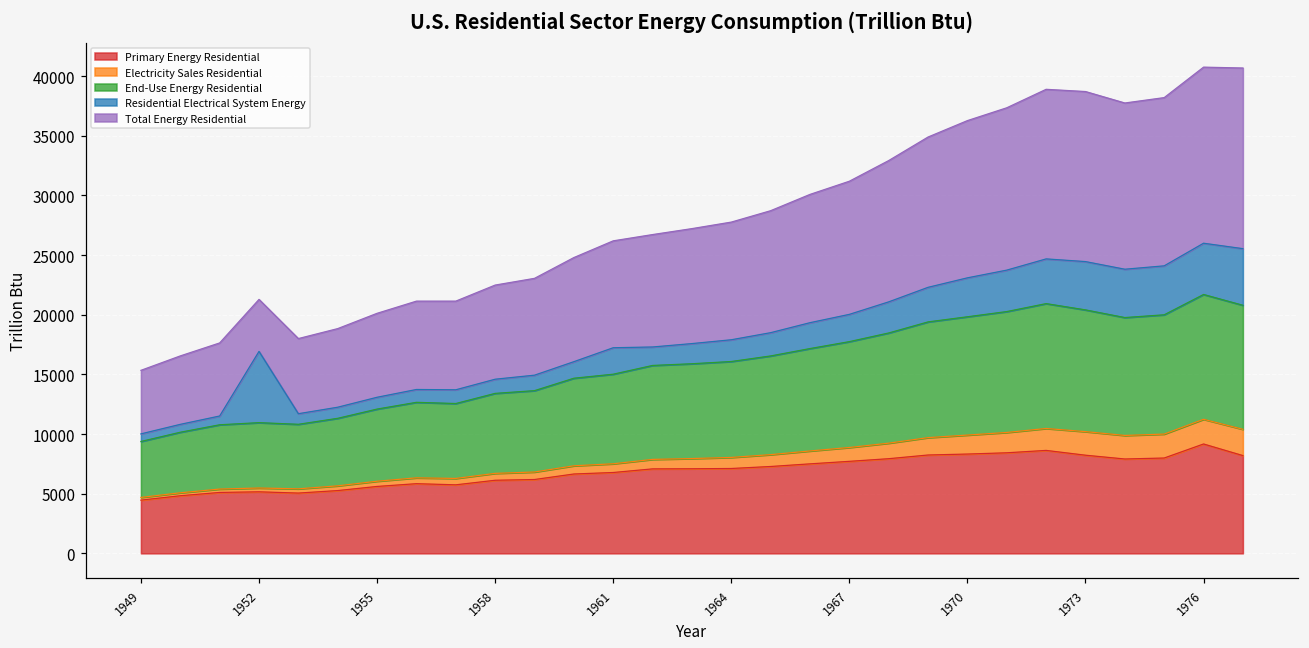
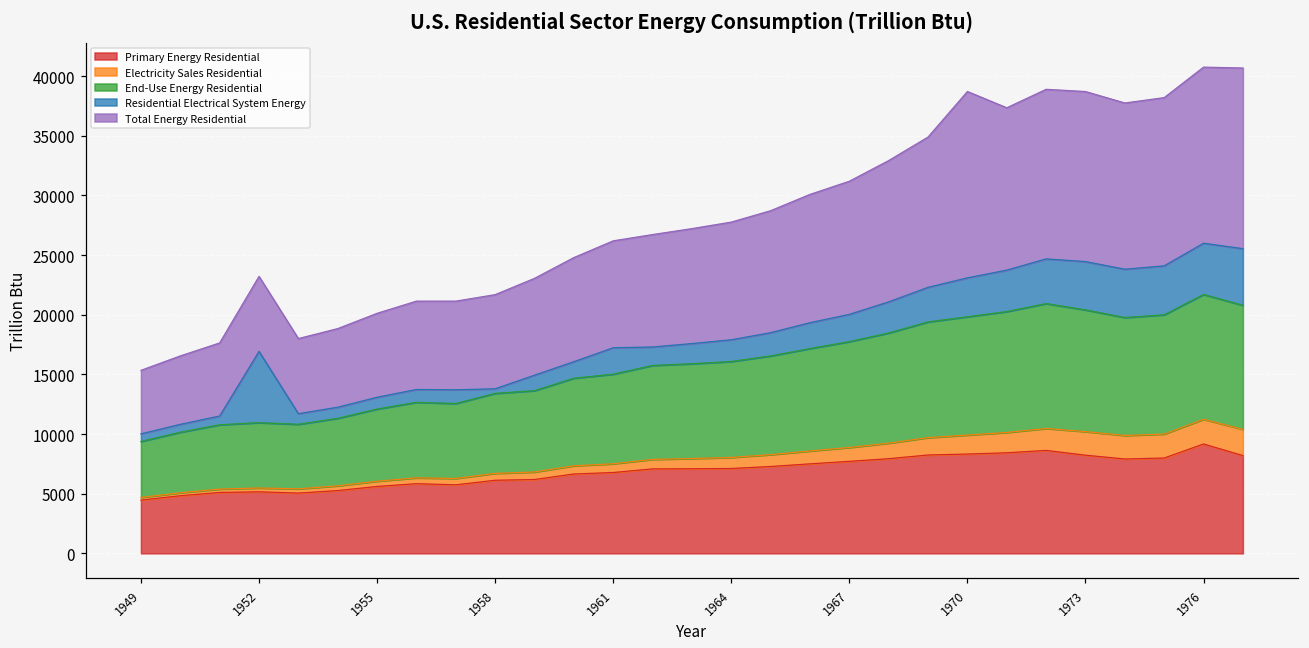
  {
    "Primary Energy Residential": {
      "1952": 5200,
      "1955": 5600,
      "1958": 6100,
      "1961": 6800,
      "1964": 7100,
      "1967": 7700,
      "1970": 8300,
      "1973": 8200,
      "1976": 9200
    },
    "Electricity Sales Residential": {
      "1952": 300,
      "1955": 400,
      "1958": 600,
      "1961": 700,
      "1964": 900,
      "1967": 1200,
      "1970": 1600,
      "1973": 2000,
      "1976": 2100
    },
    "End-Use Energy Residential": {
      "1949": 4700,
      "1952": 5500,
      "1955": 6000,
      "1958": 6700,
      "1961": 7500,
      "1964": 8000,
      "1967": 8900,
      "1970": 9900,
      "1973": 10200,
      "1976": 10500
    },
    "Residential Electrical System Energy": {
      "1949": 600,
      "1952": 6000,
      "1955": 1000,
-     "1958": 1200,
+     "1958": 400,
      "1961": 2200,
      "1964": 1800,
      "1967": 2300,
      "1970": 3300,
      "1973": 4000,
      "1976": 4300
    },
    "Total Energy Residential": {
      "1949": 5300,
-     "1952": 4400,
+     "1952": 6300,
      "1955": 7000,
      "1958": 7900,
      "1961": 9000,
      "1964": 9900,
      "1967": 11200,
-     "1970": 13200,
+     "1970": 15600,
      "1973": 14300,
      "1976": 14800
    }
  }
